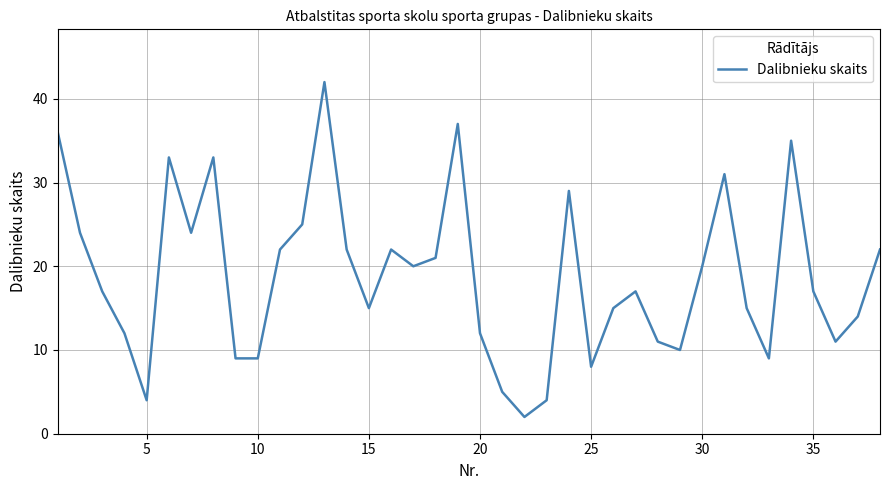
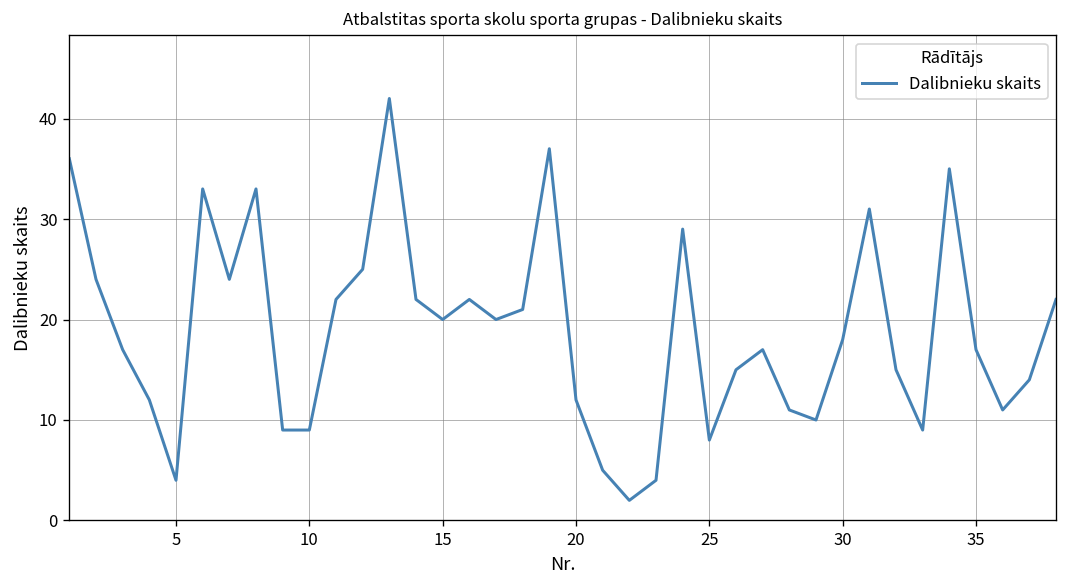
  {
    "5": 4,
    "10": 9,
-   "15": 15,
+   "15": 20,
    "20": 12,
    "25": 8,
-   "30": 20,
+   "30": 18,
    "35": 17
  }
